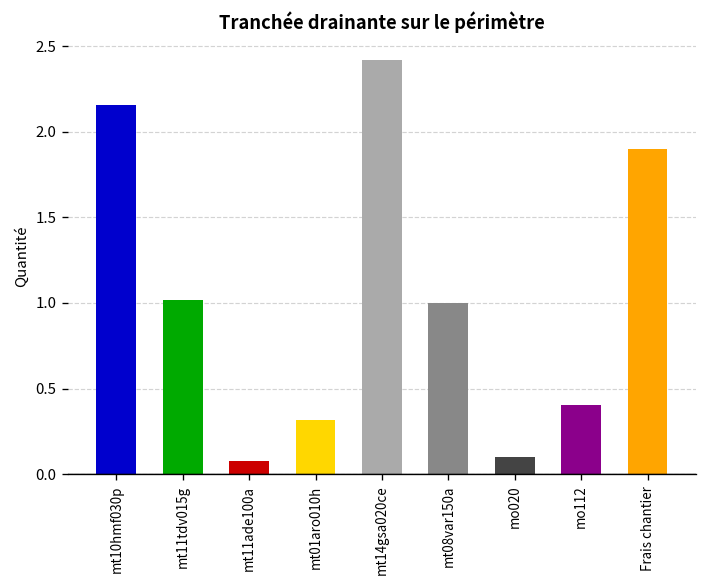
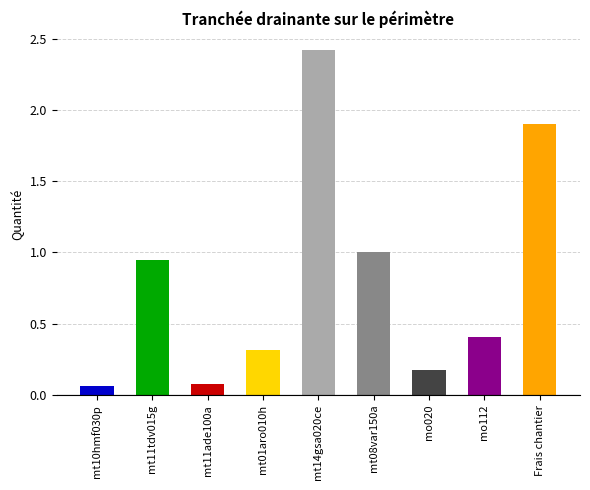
  {
-   "mt10hmf030p": 2.16,
-   "mt11tdv015g": 1.02,
+   "mt10hmf030p": 0.07,
+   "mt11tdv015g": 0.95,
    "mt11ade100a": 0.08,
    "mt01aro010h": 0.32,
    "mt14gsa020ce": 2.42,
    "mt08var150a": 1.00,
-   "mo020": 0.10,
+   "mo020": 0.17,
    "mo112": 0.41,
    "Frais chantier": 1.90
  }
